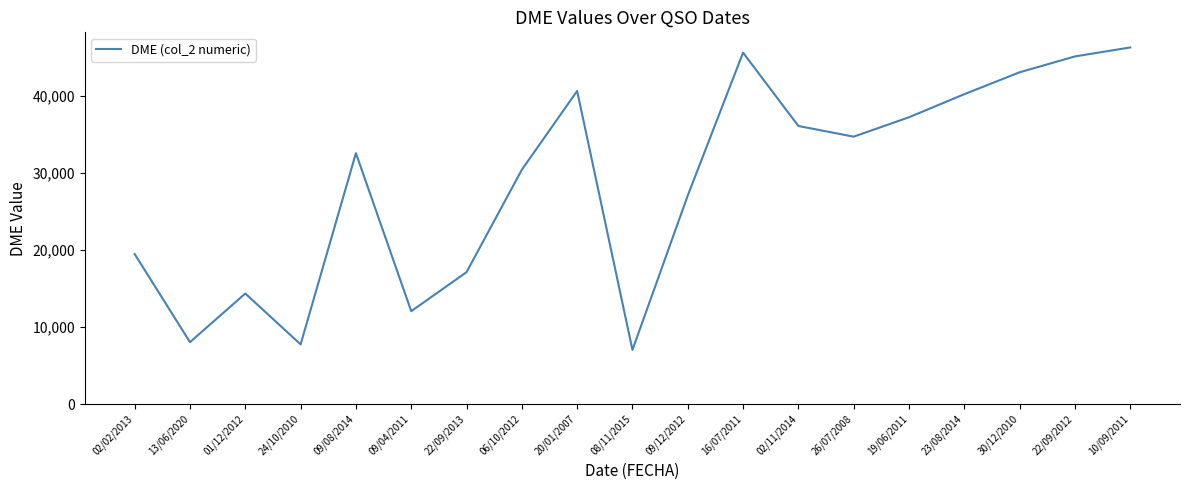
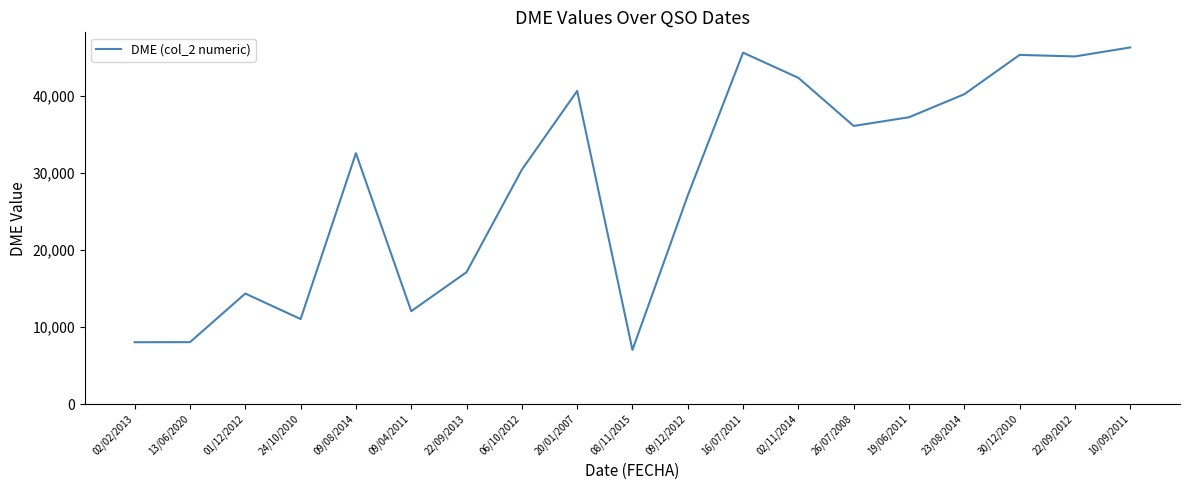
  {
-   "02/02/2013": "19,000",
+   "02/02/2013": "8,000",
    "13/06/2020": "8,000",
    "01/12/2012": "14,000",
-   "24/10/2010": "8,000",
+   "24/10/2010": "11,000",
    "09/08/2014": "33,000",
    "09/04/2011": "12,000",
    "22/09/2013": "17,000",
    "06/10/2012": "30,000",
    "20/01/2007": "41,000",
    "08/11/2015": "7,000",
    "09/12/2012": "27,000",
    "16/07/2011": "46,000",
-   "02/11/2014": "36,000",
-   "26/07/2008": "35,000",
+   "02/11/2014": "42,000",
+   "26/07/2008": "36,000",
    "19/06/2011": "37,000",
    "23/08/2014": "40,000",
-   "30/12/2010": "43,000",
+   "30/12/2010": "45,000",
    "22/09/2012": "45,000",
    "10/09/2011": "46,000"
  }
